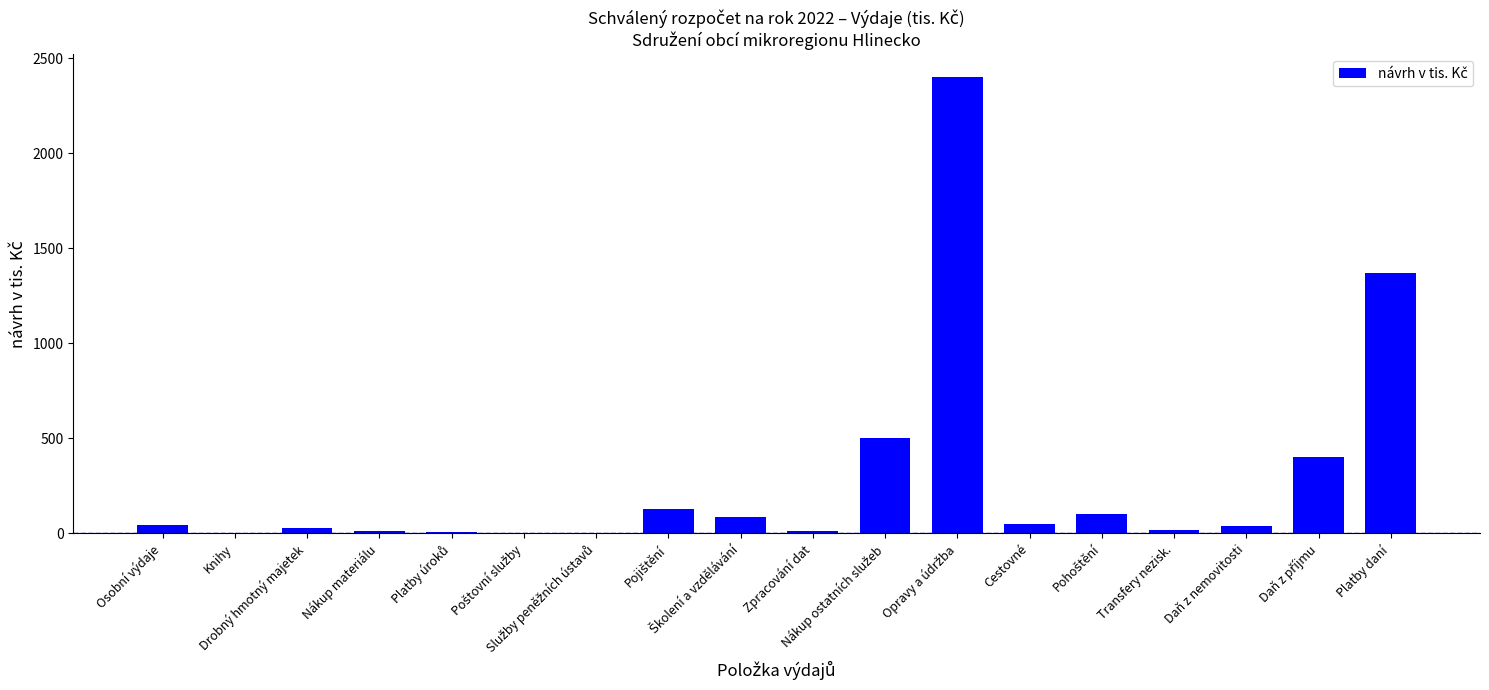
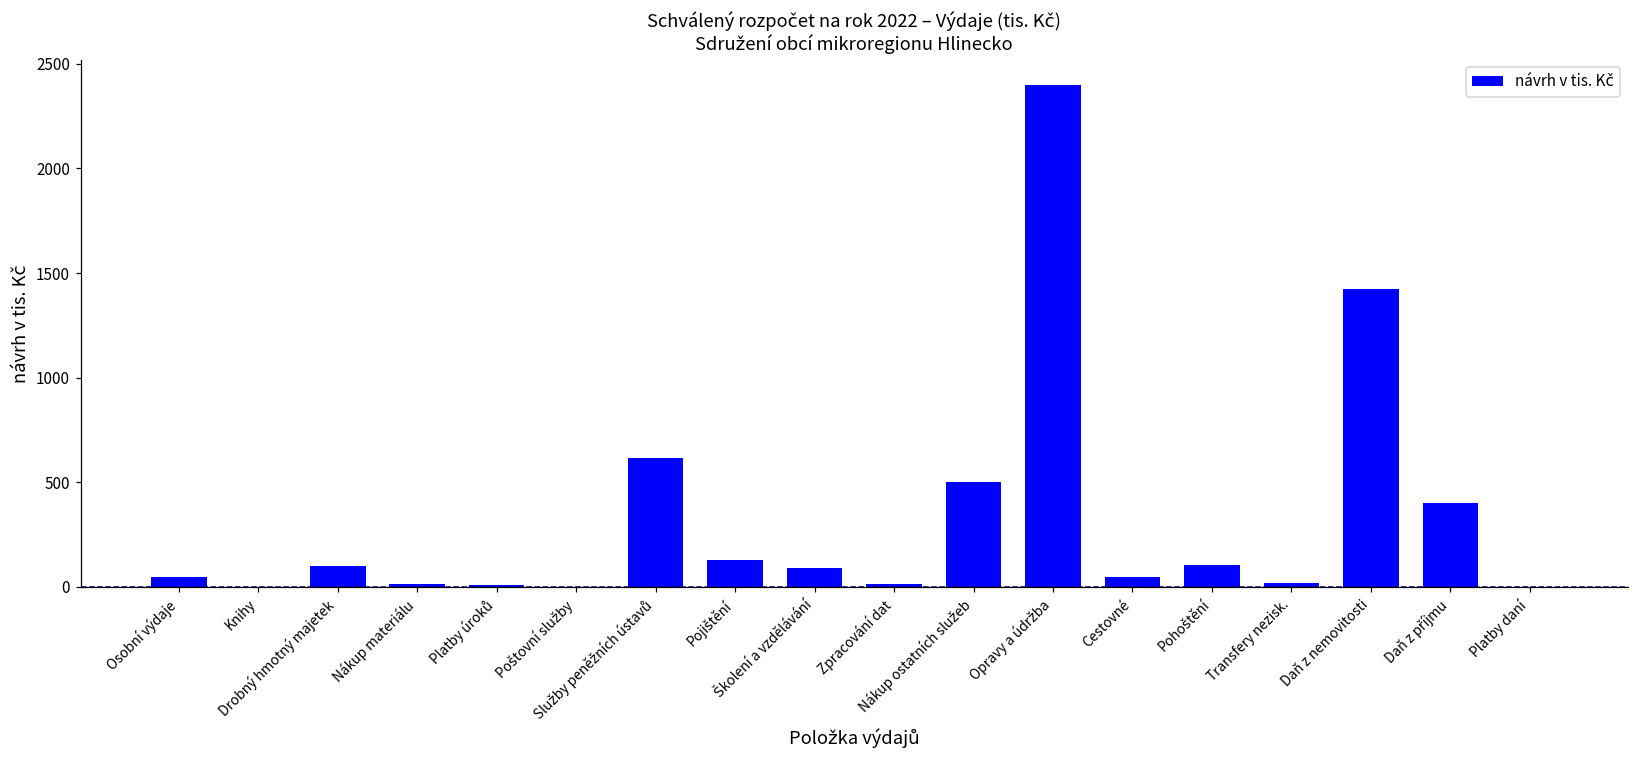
  {
    "Osobní výdaje": 50,
-   "Drobný hmotný majetek": 30,
+   "Drobný hmotný majetek": 100,
    "Nákup materiálu": 20,
-   "Služby peněžních ústavů": 0,
+   "Služby peněžních ústavů": 620,
    "Pojištění": 130,
    "Školení a vzdělávání": 90,
    "Zpracování dat": 20,
    "Nákup ostatních služeb": 500,
    "Opravy a údržba": 2400,
    "Cestovné": 50,
    "Pohoštění": 110,
    "Transfery nezisk.": 20,
-   "Daň z nemovitosti": 40,
+   "Daň z nemovitosti": 1430,
    "Daň z příjmu": 400,
-   "Platby daní": 1370
+   "Platby daní": 0
  }
